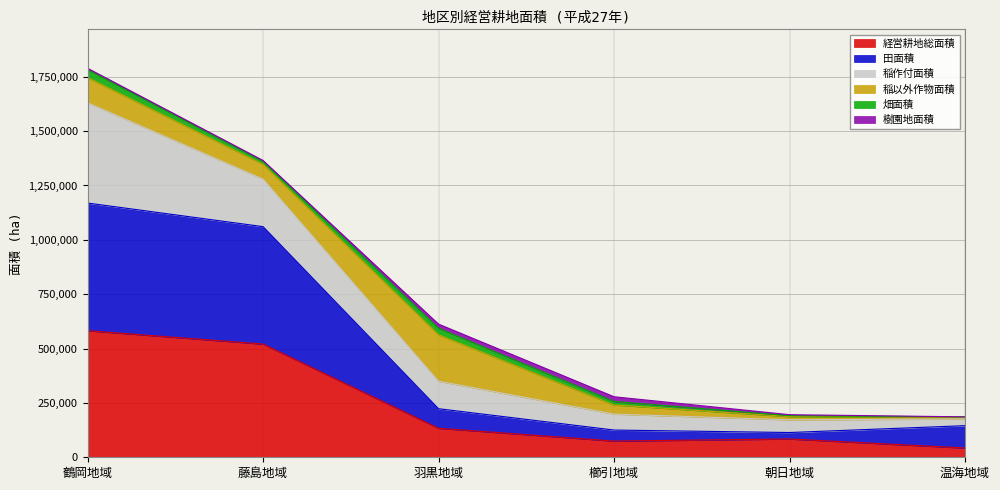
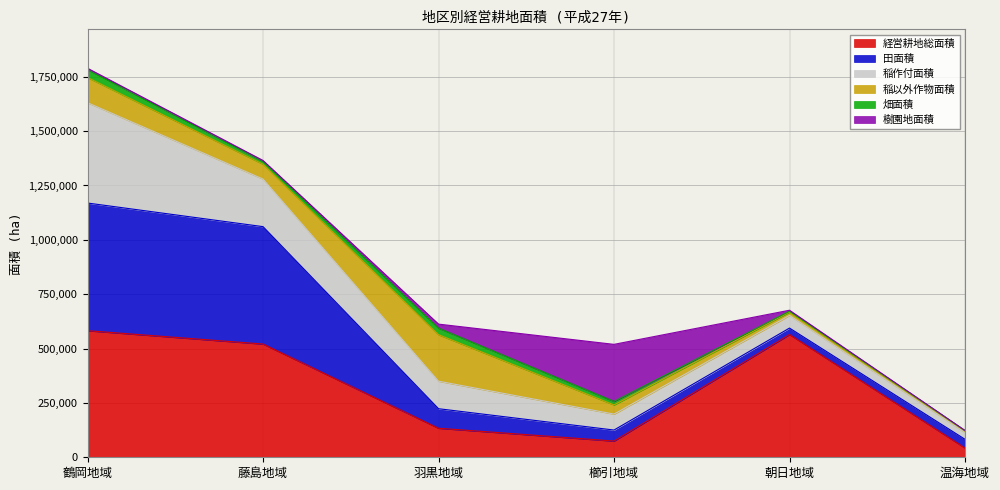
  {
    "経営耕地総面積": {
      "鶴岡地域": "580,000",
      "藤島地域": "520,000",
      "羽黒地域": "130,000",
      "櫛引地域": "70,000",
-     "朝日地域": "80,000",
+     "朝日地域": "560,000",
      "温海地域": "40,000"
    },
    "田面積": {
      "鶴岡地域": "590,000",
      "藤島地域": "540,000",
      "羽黒地域": "90,000",
      "櫛引地域": "50,000",
      "朝日地域": "30,000",
-     "温海地域": "100,000"
+     "温海地域": "40,000"
    },
    "稲作付面積": {
      "鶴岡地域": "460,000",
      "藤島地域": "220,000",
      "羽黒地域": "130,000",
      "櫛引地域": "70,000",
      "朝日地域": "60,000"
    },
    "稲以外作物面積": {
      "鶴岡地域": "120,000",
      "藤島地域": "70,000",
      "羽黒地域": "210,000",
      "櫛引地域": "40,000"
    },
    "畑面積": {
      "羽黒地域": "30,000",
      "櫛引地域": "20,000"
    },
    "樹園地面積": {
      "羽黒地域": "20,000",
-     "櫛引地域": "20,000"
+     "櫛引地域": "260,000"
    }
  }
